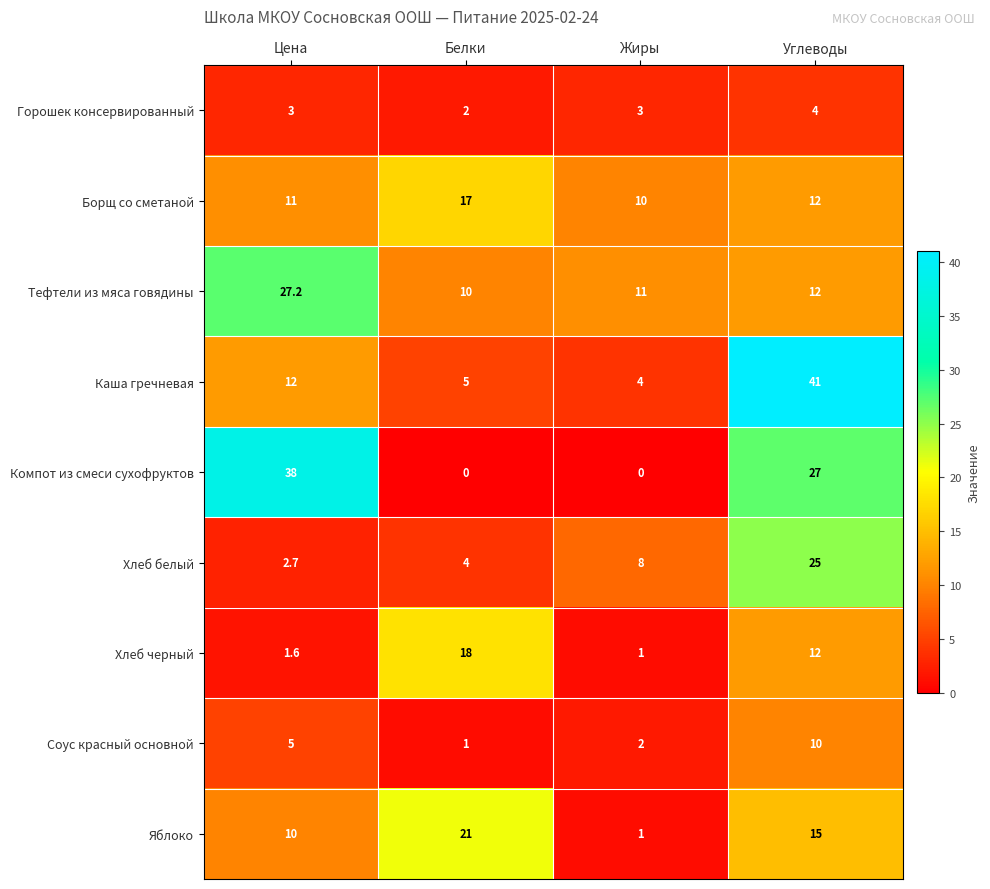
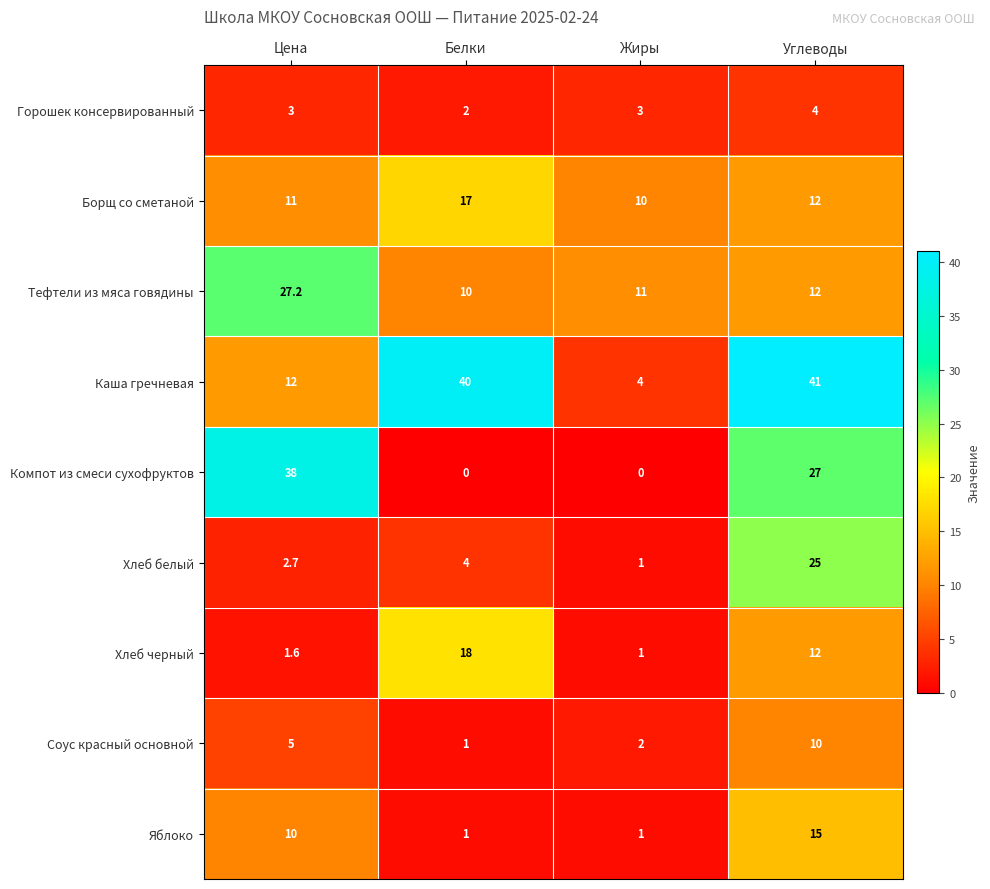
  {
    "Горошек консервированный": {
      "Цена": 3,
      "Белки": 2,
      "Жиры": 3,
      "Углеводы": 4
    },
    "Борщ со сметаной": {
      "Цена": 11,
      "Белки": 17,
      "Жиры": 10,
      "Углеводы": 12
    },
    "Тефтели из мяса говядины": {
      "Цена": 27.2,
      "Белки": 10,
      "Жиры": 11,
      "Углеводы": 12
    },
    "Каша гречневая": {
      "Цена": 12,
-     "Белки": 5,
+     "Белки": 40,
      "Жиры": 4,
      "Углеводы": 41
    },
    "Компот из смеси сухофруктов": {
      "Цена": 38,
      "Белки": 0,
      "Жиры": 0,
      "Углеводы": 27
    },
    "Хлеб белый": {
      "Цена": 2.7,
      "Белки": 4,
-     "Жиры": 8,
+     "Жиры": 1,
      "Углеводы": 25
    },
    "Хлеб черный": {
      "Цена": 1.6,
      "Белки": 18,
      "Жиры": 1,
      "Углеводы": 12
    },
    "Соус красный основной": {
      "Цена": 5,
      "Белки": 1,
      "Жиры": 2,
      "Углеводы": 10
    },
    "Яблоко": {
      "Цена": 10,
-     "Белки": 21,
+     "Белки": 1,
      "Жиры": 1,
      "Углеводы": 15
    }
  }
